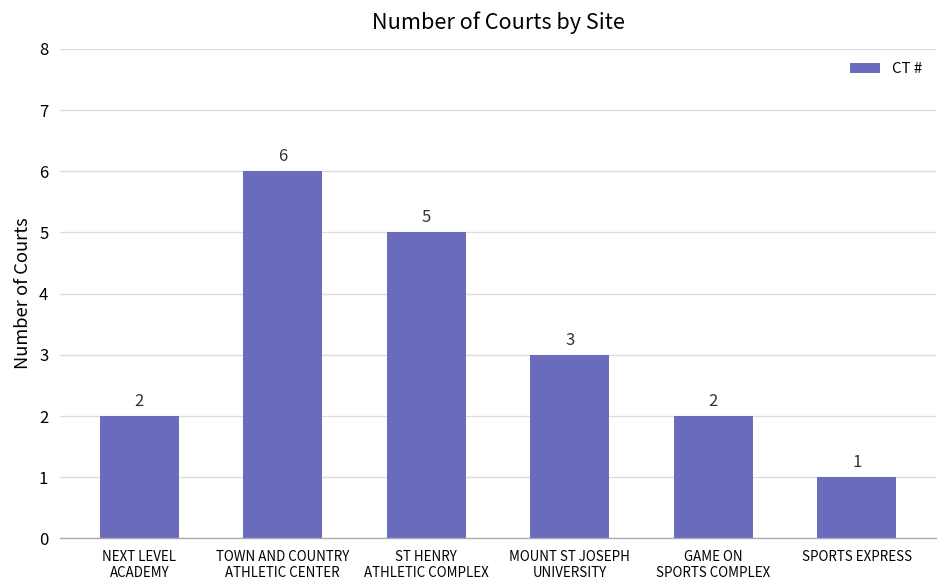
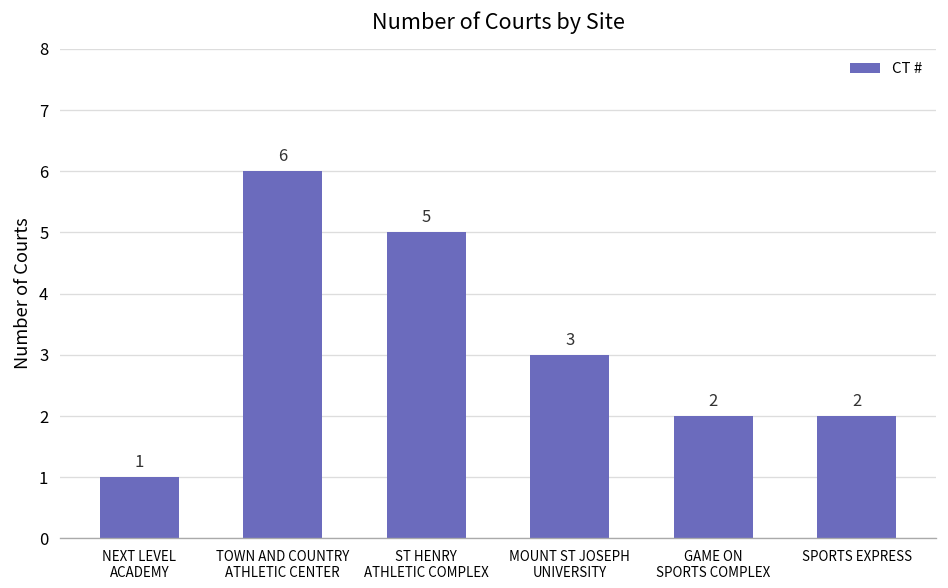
  {
-   "NEXT LEVEL ACADEMY": 2,
+   "NEXT LEVEL ACADEMY": 1,
    "TOWN AND COUNTRY ATHLETIC CENTER": 6,
    "ST HENRY ATHLETIC COMPLEX": 5,
    "MOUNT ST JOSEPH UNIVERSITY": 3,
    "GAME ON SPORTS COMPLEX": 2,
-   "SPORTS EXPRESS": 1
+   "SPORTS EXPRESS": 2
  }
